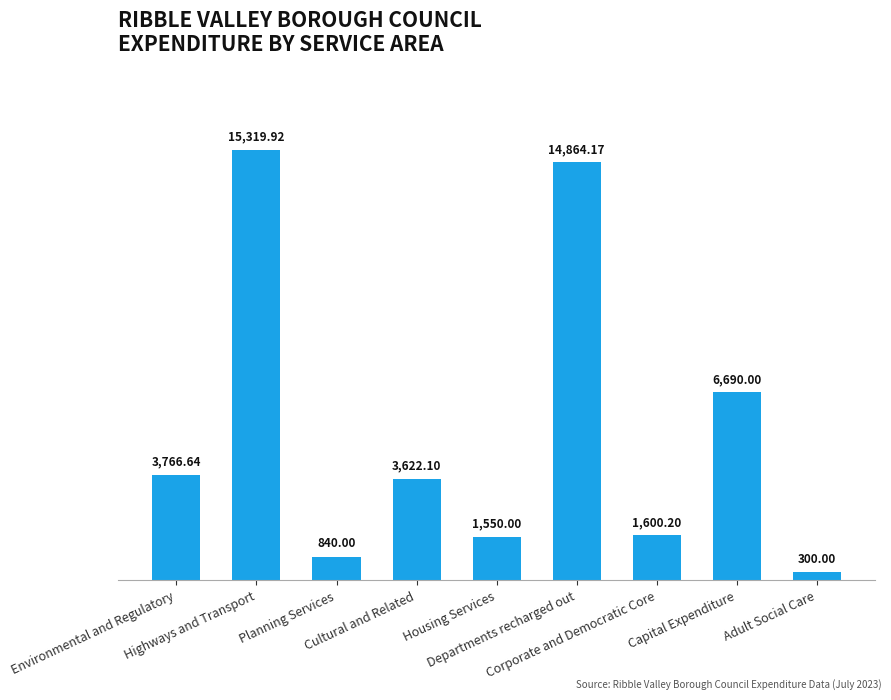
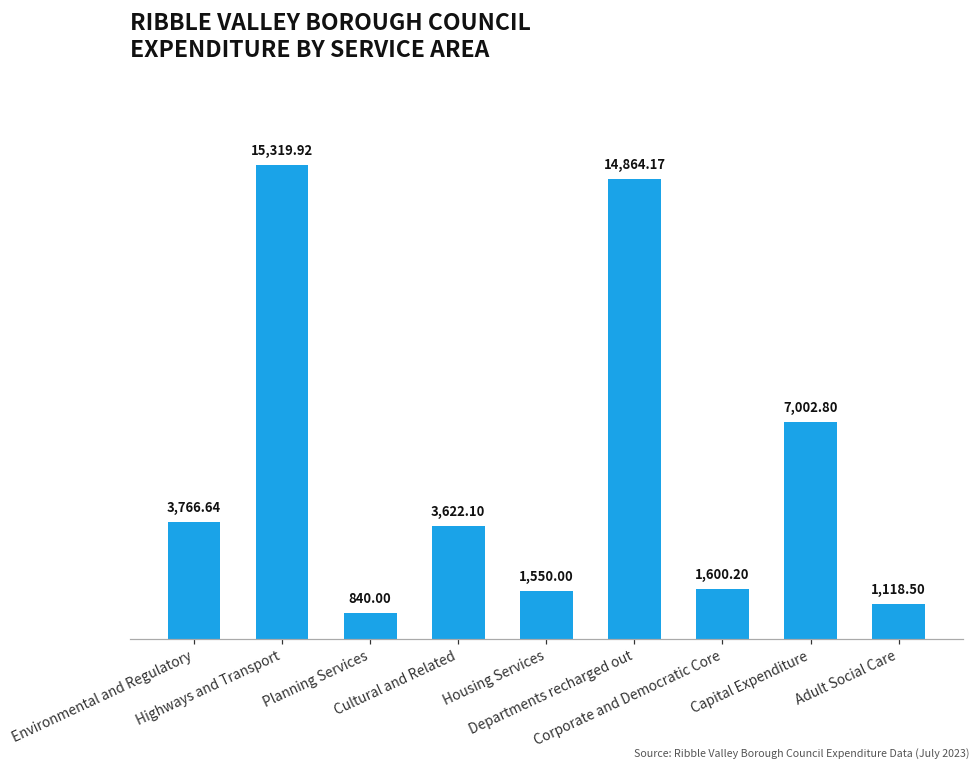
  {
    "Environmental and Regulatory": "3,766.64",
    "Highways and Transport": "15,319.92",
    "Planning Services": "840.00",
    "Cultural and Related": "3,622.10",
    "Housing Services": "1,550.00",
    "Departments recharged out": "14,864.17",
    "Corporate and Democratic Core": "1,600.20",
-   "Capital Expenditure": "6,690.00",
-   "Adult Social Care": "300.00"
+   "Capital Expenditure": "7,002.80",
+   "Adult Social Care": "1,118.50"
  }
